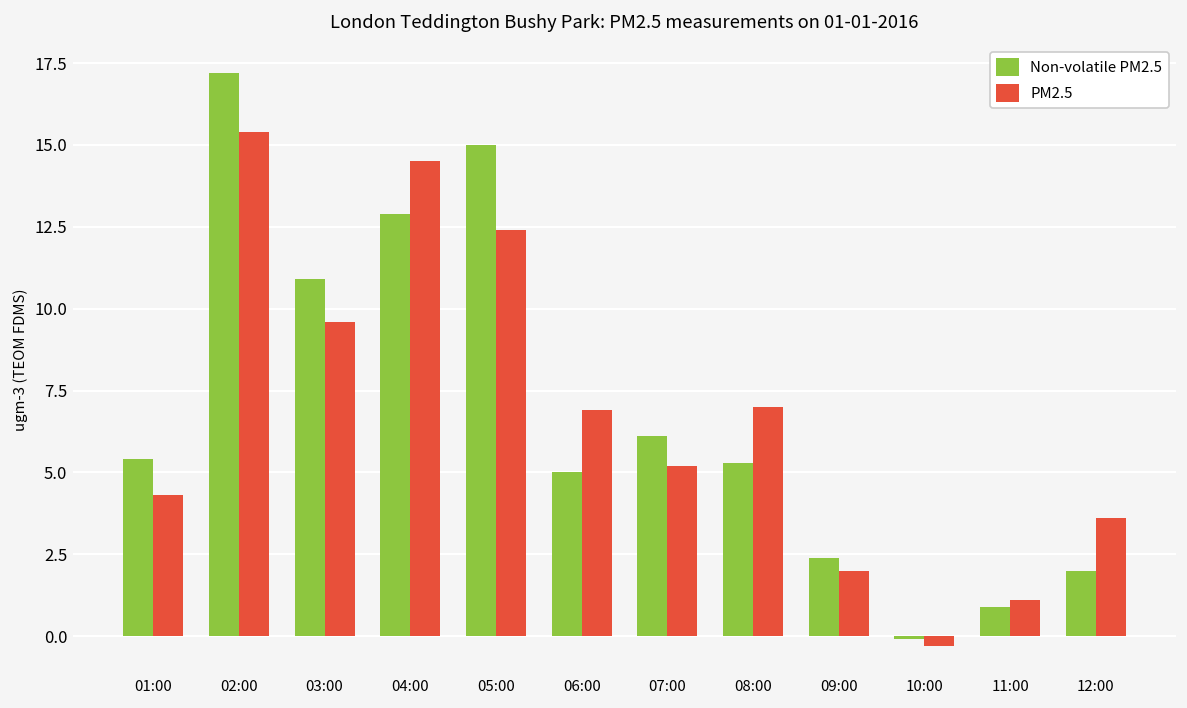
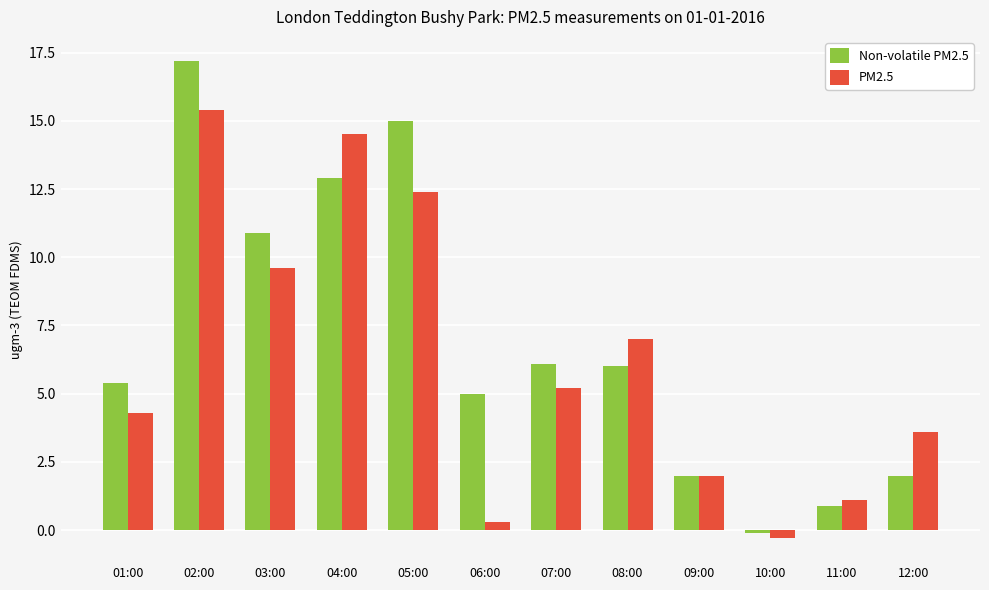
  {
    "Non-volatile PM2.5": {
      "01:00": 5.4,
      "02:00": 17.2,
      "03:00": 10.9,
      "04:00": 12.9,
      "05:00": 15.0,
      "06:00": 5.0,
      "07:00": 6.1,
-     "08:00": 5.3,
-     "09:00": 2.4,
+     "08:00": 6.0,
+     "09:00": 2.0,
      "10:00": -0.1,
      "11:00": 0.9,
      "12:00": 2.0
    },
    "PM2.5": {
      "01:00": 4.3,
      "02:00": 15.4,
      "03:00": 9.6,
      "04:00": 14.5,
      "05:00": 12.4,
-     "06:00": 6.9,
+     "06:00": 0.3,
      "07:00": 5.2,
      "08:00": 7.0,
      "09:00": 2.0,
      "10:00": -0.3,
      "11:00": 1.1,
      "12:00": 3.6
    }
  }
